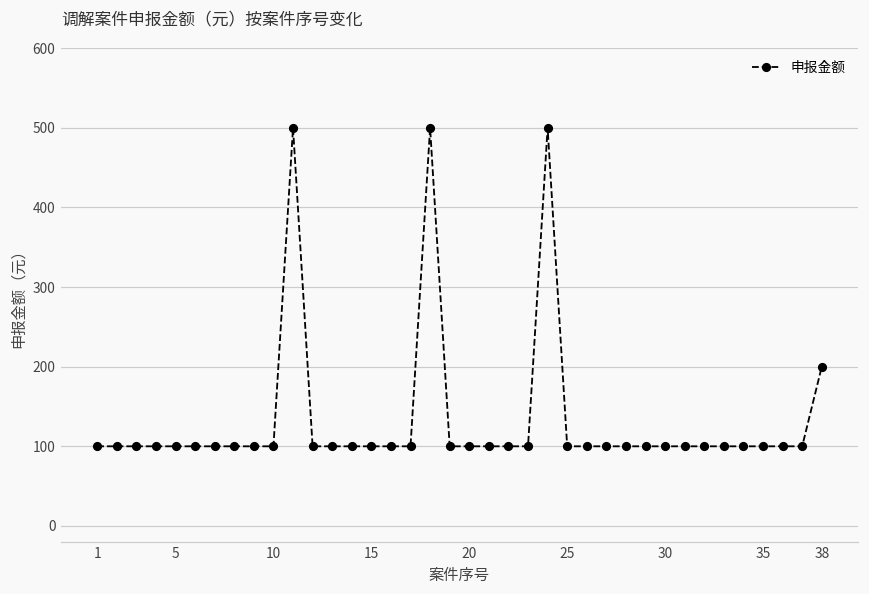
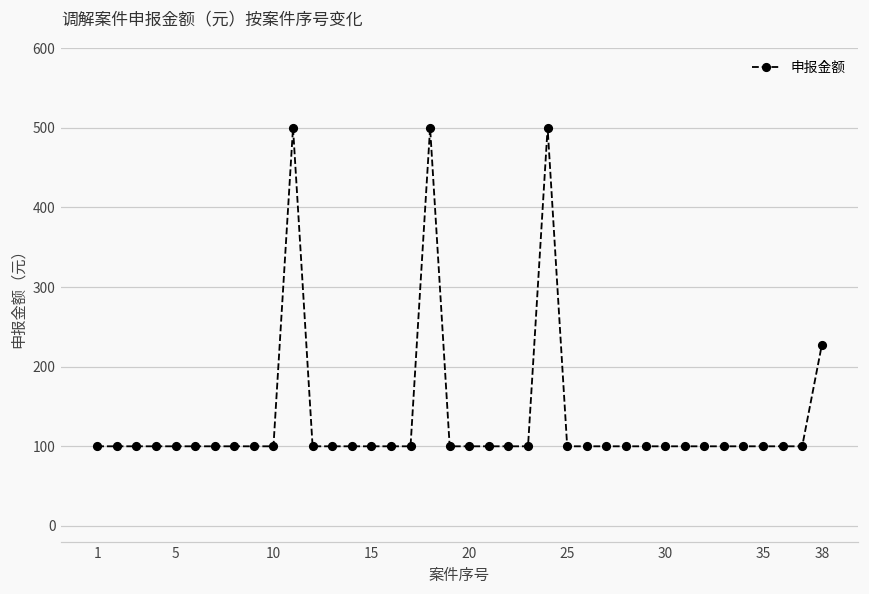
  {
    "1": 100,
    "5": 100,
    "10": 100,
    "15": 100,
    "20": 100,
    "25": 100,
    "30": 100,
    "35": 100,
-   "38": 200
+   "38": 230
  }
